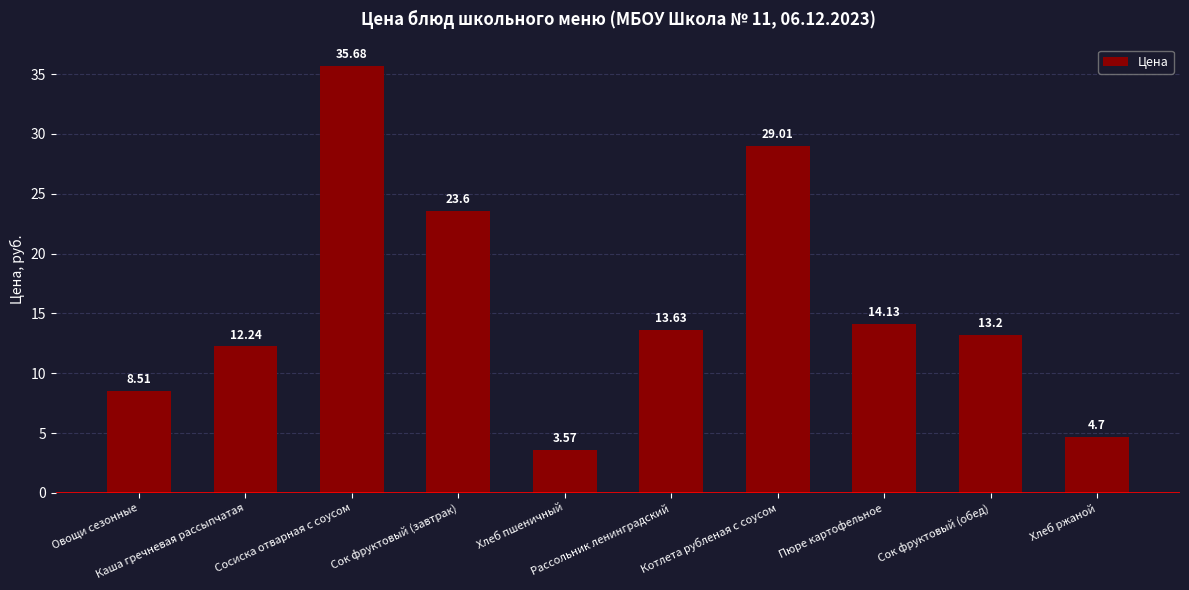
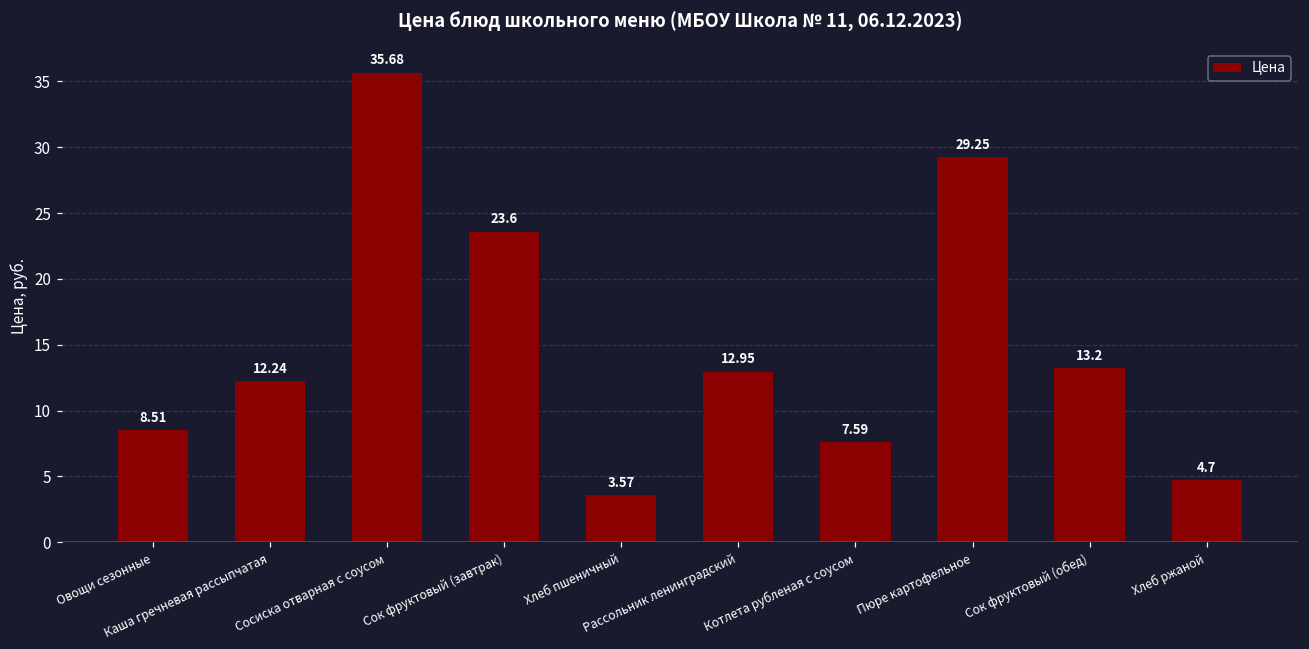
  {
    "Овощи сезонные": 8.51,
    "Каша гречневая рассыпчатая": 12.24,
    "Сосиска отварная с соусом": 35.68,
    "Сок фруктовый (завтрак)": 23.6,
    "Хлеб пшеничный": 3.57,
-   "Рассольник ленинградский": 13.63,
-   "Котлета рубленая с соусом": 29.01,
-   "Пюре картофельное": 14.13,
+   "Рассольник ленинградский": 12.95,
+   "Котлета рубленая с соусом": 7.59,
+   "Пюре картофельное": 29.25,
    "Сок фруктовый (обед)": 13.2,
    "Хлеб ржаной": 4.7
  }
